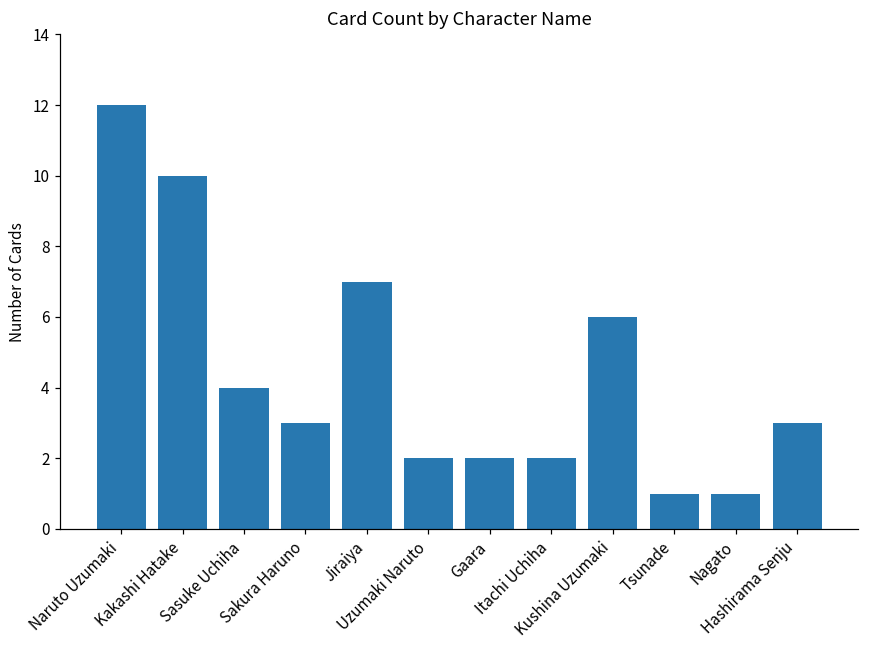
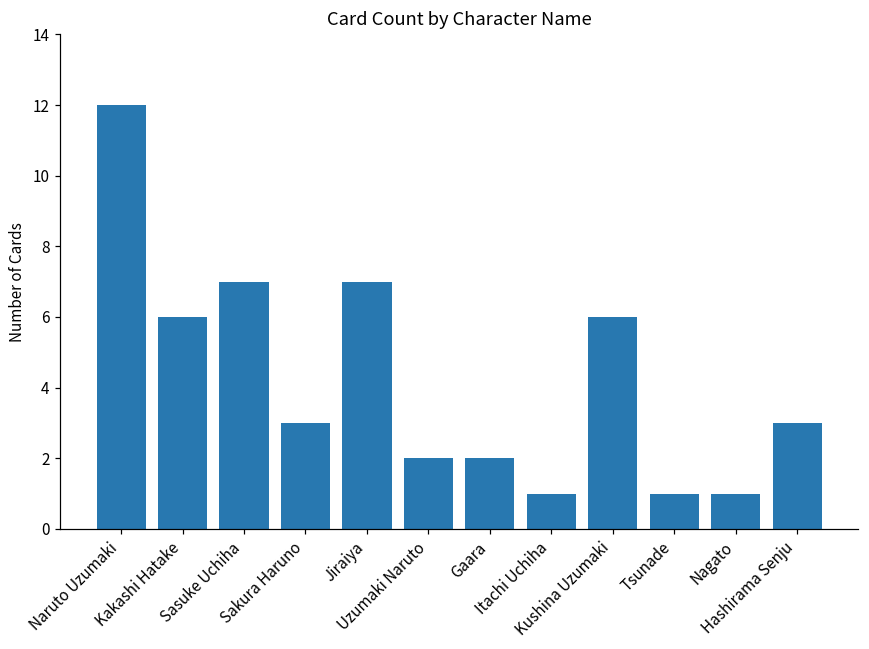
  {
    "Naruto Uzumaki": 12,
-   "Kakashi Hatake": 10,
-   "Sasuke Uchiha": 4,
+   "Kakashi Hatake": 6,
+   "Sasuke Uchiha": 7,
    "Sakura Haruno": 3,
    "Jiraiya": 7,
    "Uzumaki Naruto": 2,
    "Gaara": 2,
-   "Itachi Uchiha": 2,
+   "Itachi Uchiha": 1,
    "Kushina Uzumaki": 6,
    "Tsunade": 1,
    "Nagato": 1,
    "Hashirama Senju": 3
  }
